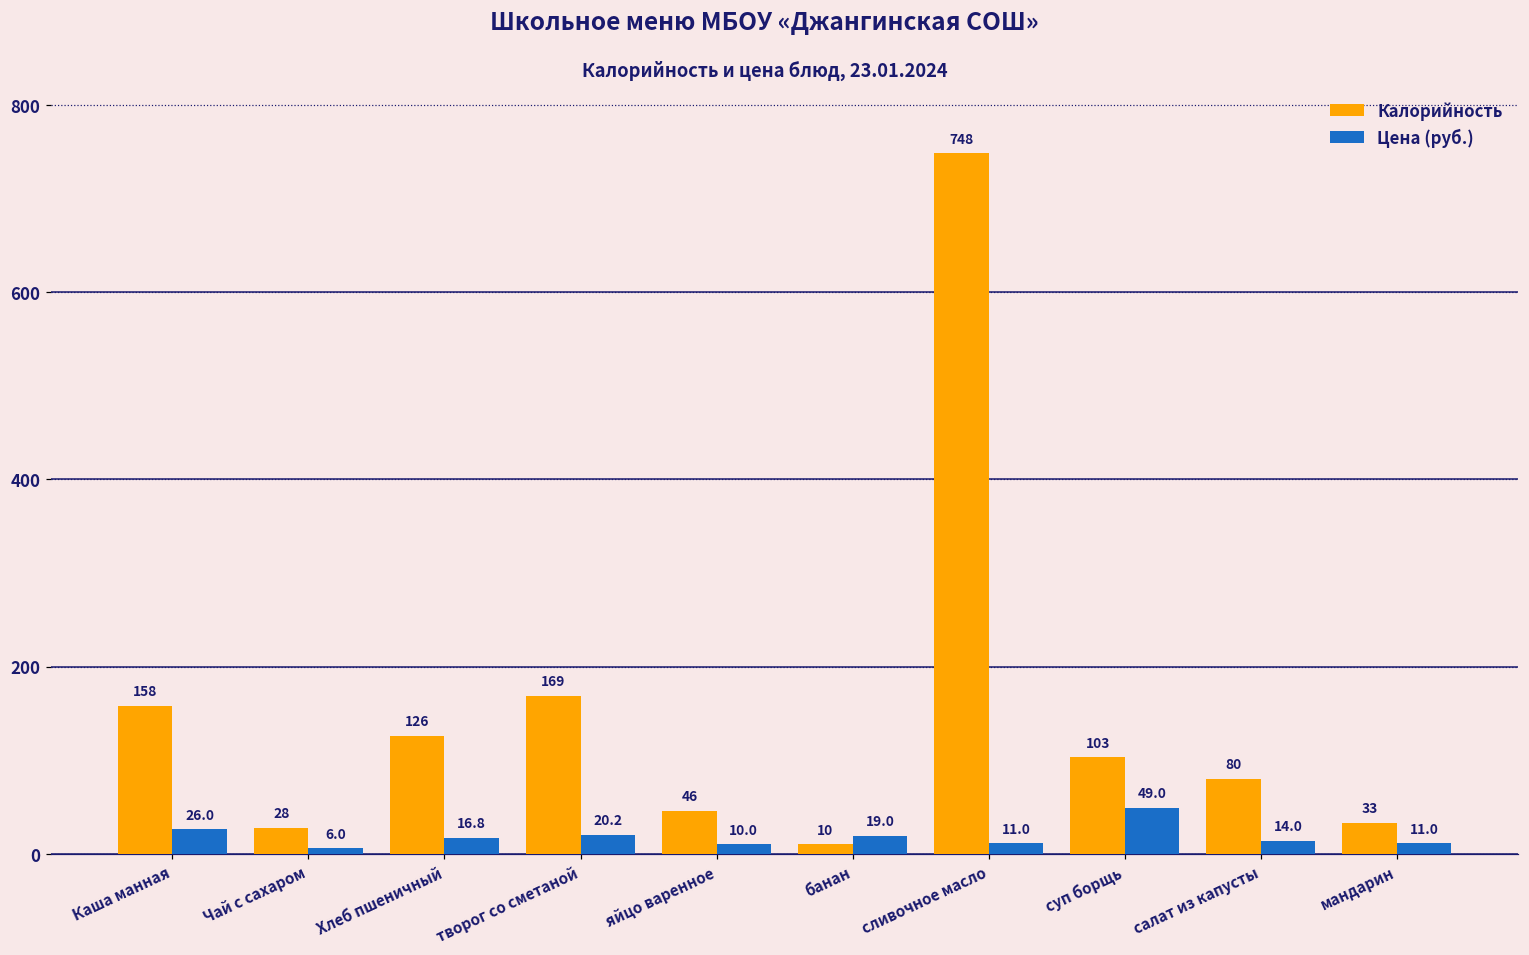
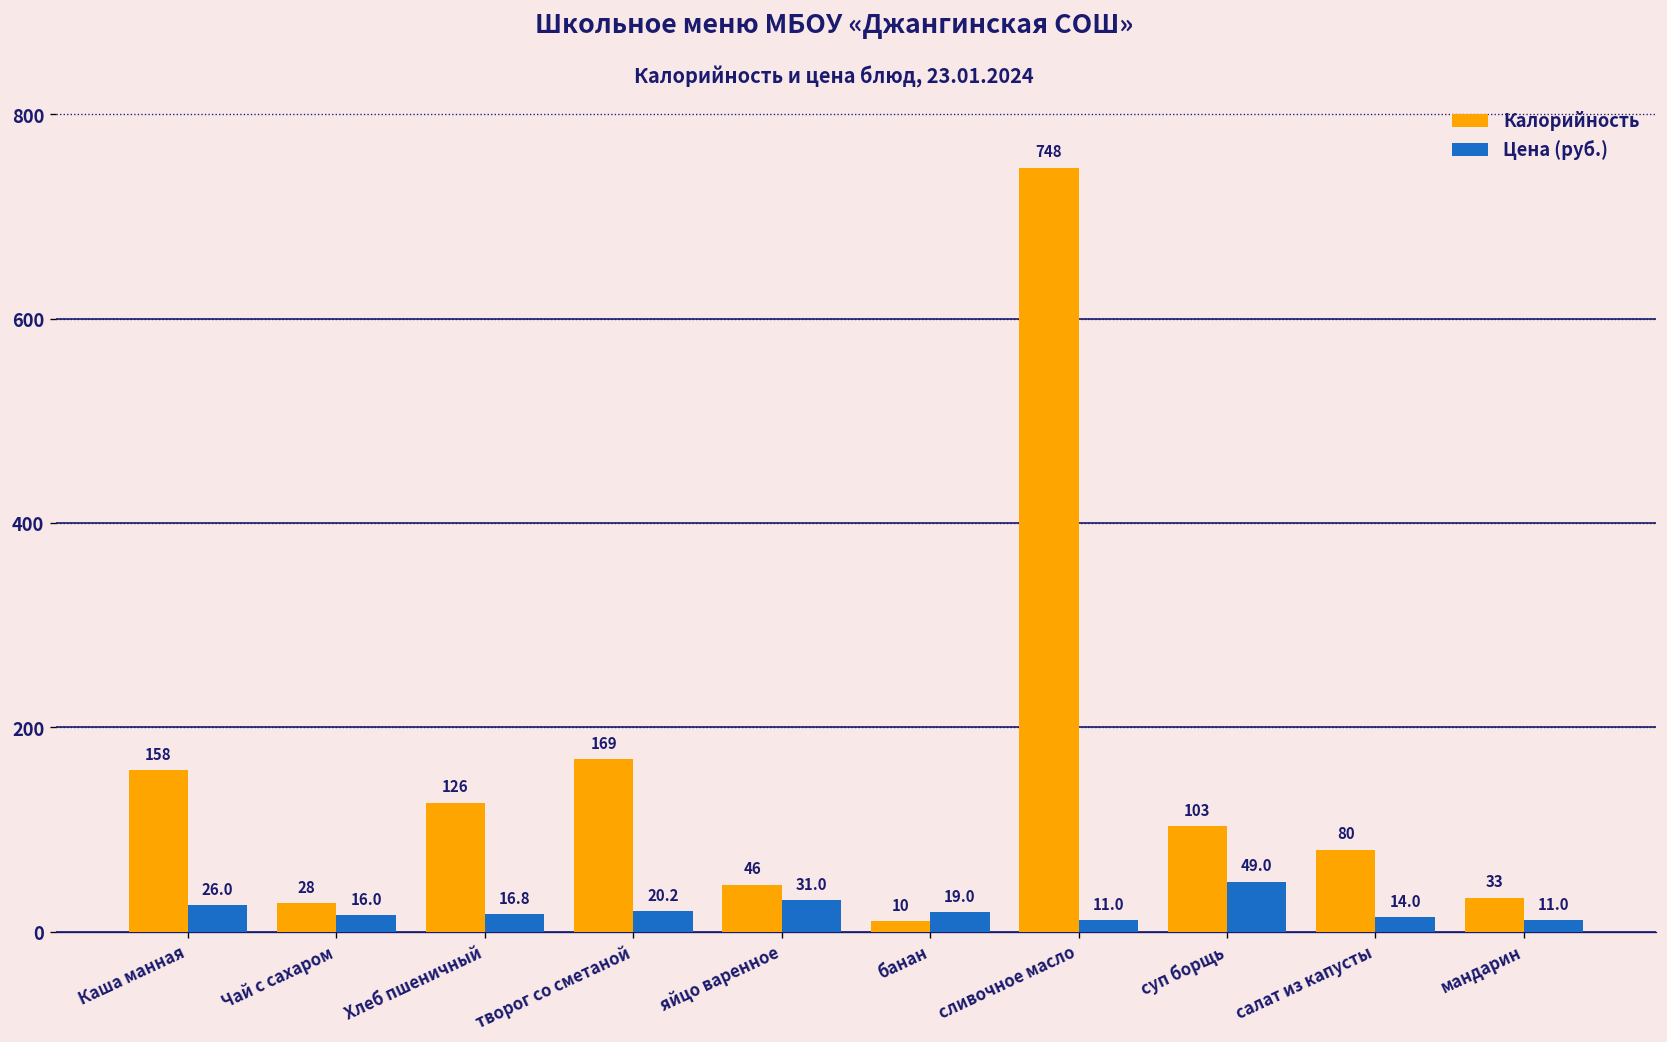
  {
    "Калорийность": {
      "Каша манная": 158,
      "Чай с сахаром": 28,
      "Хлеб пшеничный": 126,
      "творог со сметаной": 169,
      "яйцо варенное": 46,
      "банан": 10,
      "сливочное масло": 748,
      "суп борщь": 103,
      "салат из капусты": 80,
      "мандарин": 33
    },
    "Цена (руб.)": {
      "Каша манная": 26.0,
-     "Чай с сахаром": 6.0,
+     "Чай с сахаром": 16.0,
      "Хлеб пшеничный": 16.8,
      "творог со сметаной": 20.2,
-     "яйцо варенное": 10.0,
+     "яйцо варенное": 31.0,
      "банан": 19.0,
      "сливочное масло": 11.0,
      "суп борщь": 49.0,
      "салат из капусты": 14.0,
      "мандарин": 11.0
    }
  }
